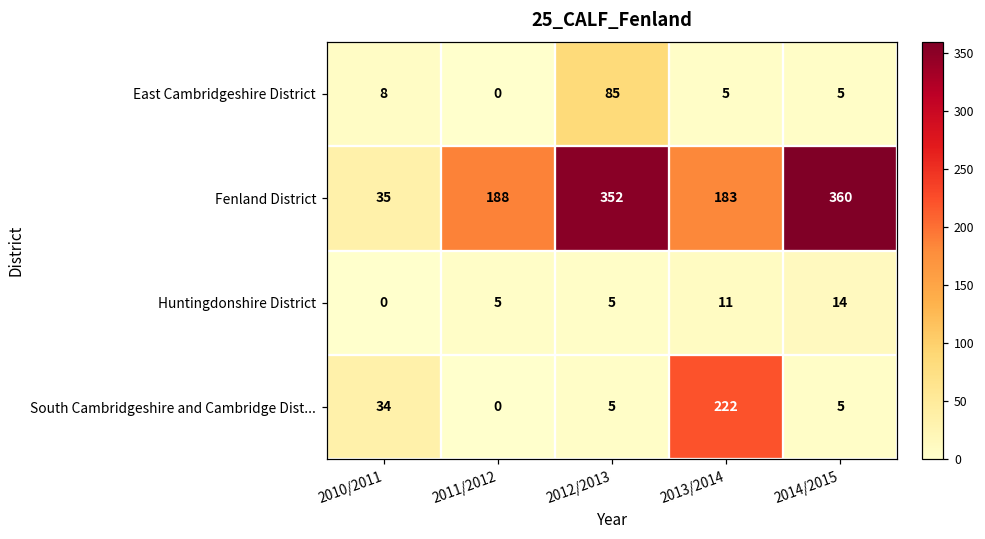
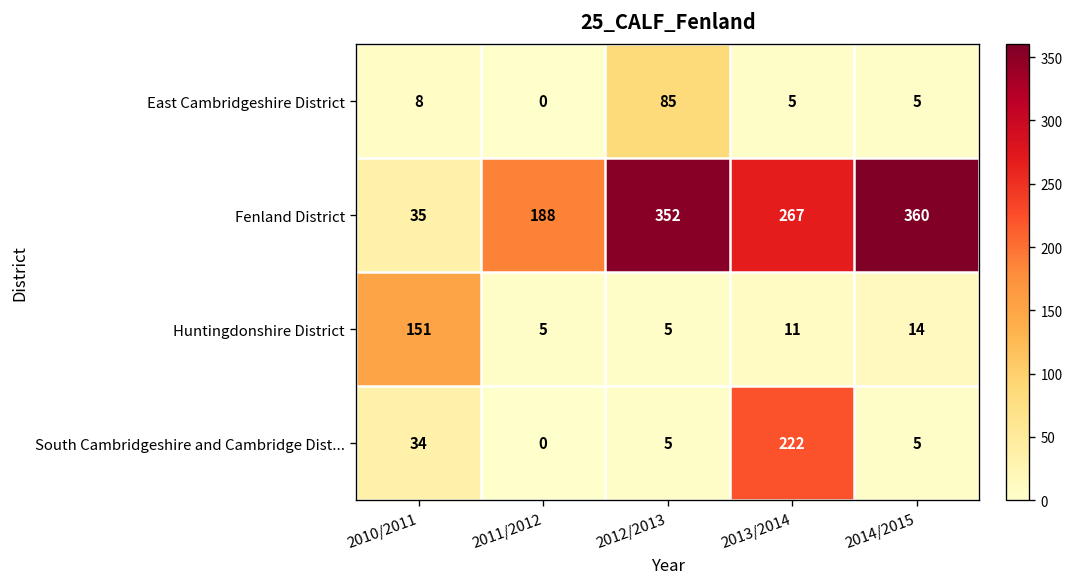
  {
    "East Cambridgeshire District": {
      "2010/2011": 8,
      "2011/2012": 0,
      "2012/2013": 85,
      "2013/2014": 5,
      "2014/2015": 5
    },
    "Fenland District": {
      "2010/2011": 35,
      "2011/2012": 188,
      "2012/2013": 352,
-     "2013/2014": 183,
+     "2013/2014": 267,
      "2014/2015": 360
    },
    "Huntingdonshire District": {
-     "2010/2011": 0,
+     "2010/2011": 151,
      "2011/2012": 5,
      "2012/2013": 5,
      "2013/2014": 11,
      "2014/2015": 14
    },
    "South Cambridgeshire and Cambridge Dist...": {
      "2010/2011": 34,
      "2011/2012": 0,
      "2012/2013": 5,
      "2013/2014": 222,
      "2014/2015": 5
    }
  }
